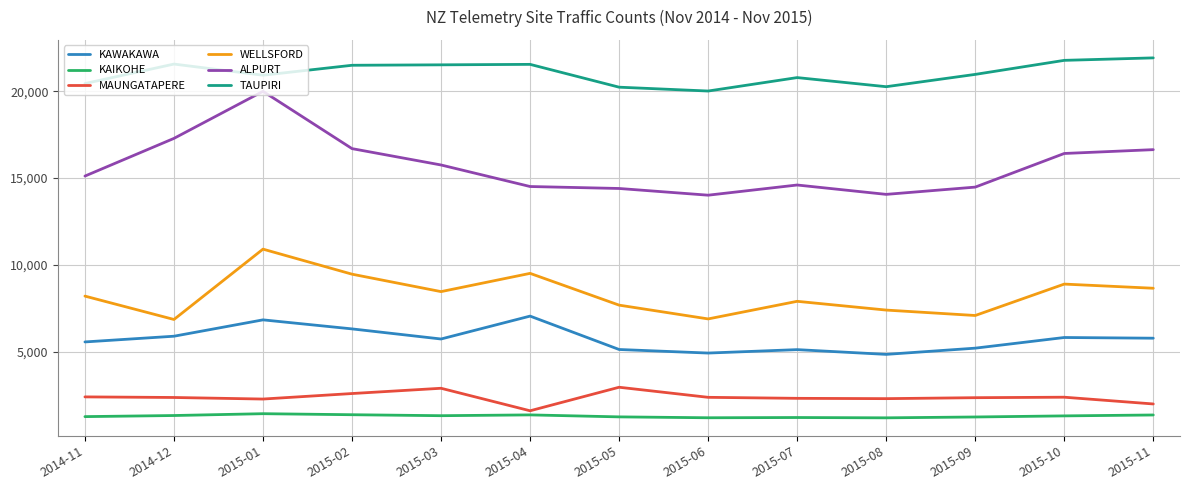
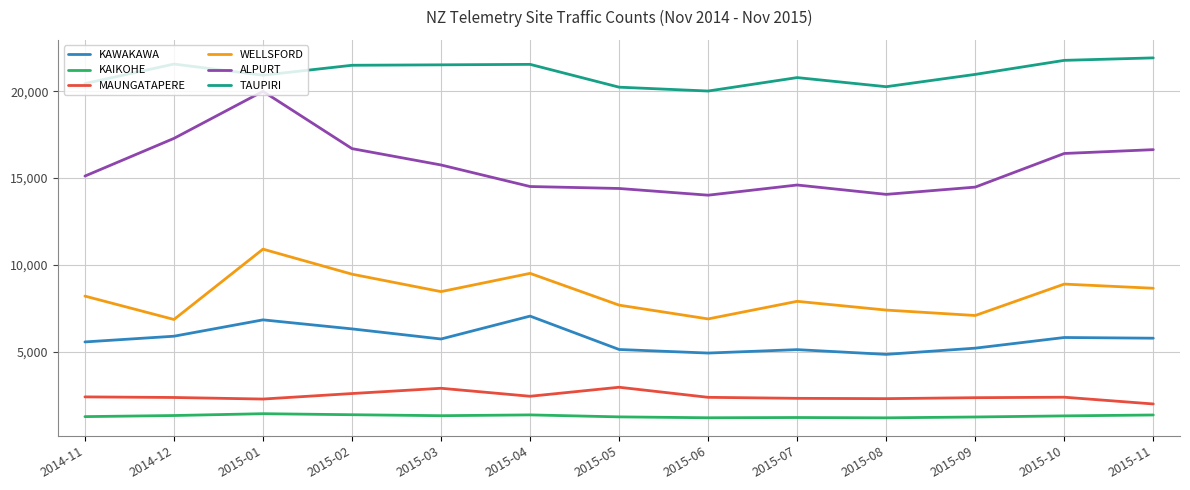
  {
    "KAWAKAWA": {
      "2014-11": "5,600",
      "2014-12": "5,900",
      "2015-01": "6,800",
      "2015-02": "6,300",
      "2015-03": "5,700",
      "2015-04": "7,100",
      "2015-05": "5,100",
      "2015-06": "4,900",
      "2015-07": "5,100",
      "2015-08": "4,900",
      "2015-09": "5,200",
      "2015-10": "5,800",
      "2015-11": "5,800"
    },
    "MAUNGATAPERE": {
      "2014-11": "2,400",
      "2014-12": "2,400",
      "2015-01": "2,300",
      "2015-02": "2,600",
      "2015-03": "2,900",
-     "2015-04": "1,600",
+     "2015-04": "2,400",
      "2015-05": "3,000",
      "2015-06": "2,400",
      "2015-07": "2,300",
      "2015-08": "2,300",
      "2015-09": "2,400",
      "2015-10": "2,400",
      "2015-11": "2,000"
    },
    "WELLSFORD": {
      "2014-11": "8,200",
      "2014-12": "6,900",
      "2015-01": "10,900",
      "2015-02": "9,500",
      "2015-03": "8,500",
      "2015-04": "9,500",
      "2015-05": "7,700",
      "2015-06": "6,900",
      "2015-07": "7,900",
      "2015-08": "7,400",
      "2015-09": "7,100",
      "2015-10": "8,900",
      "2015-11": "8,700"
    },
    "ALPURT": {
      "2014-11": "15,100",
      "2014-12": "17,300",
      "2015-02": "16,700",
      "2015-03": "15,800",
      "2015-04": "14,500",
      "2015-05": "14,400",
      "2015-06": "14,000",
      "2015-07": "14,600",
      "2015-08": "14,100",
      "2015-09": "14,500",
      "2015-10": "16,400",
      "2015-11": "16,600"
    }
  }
